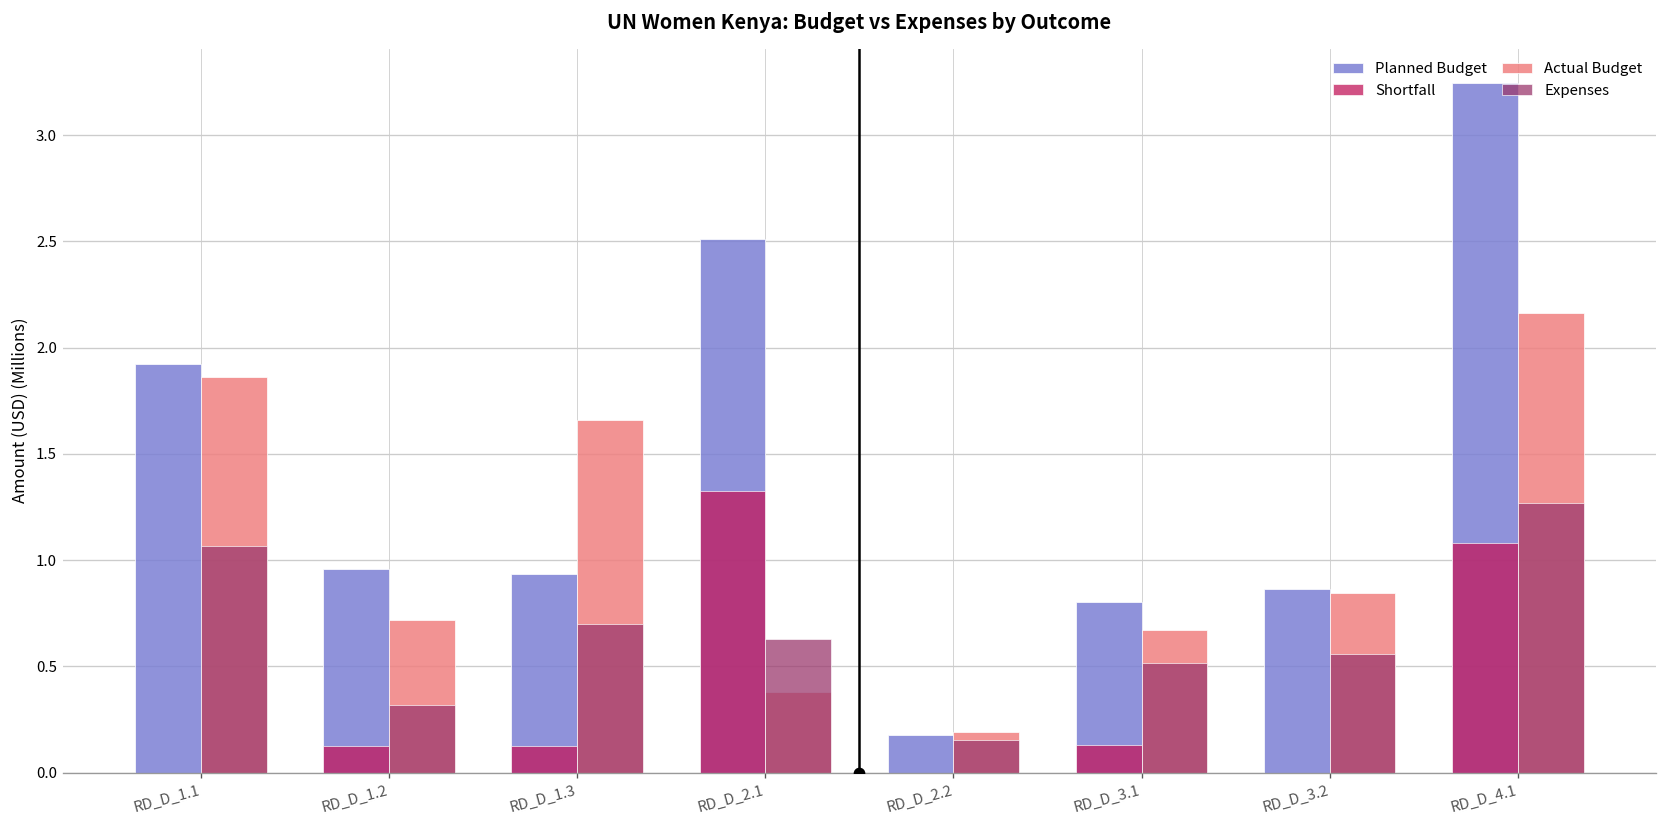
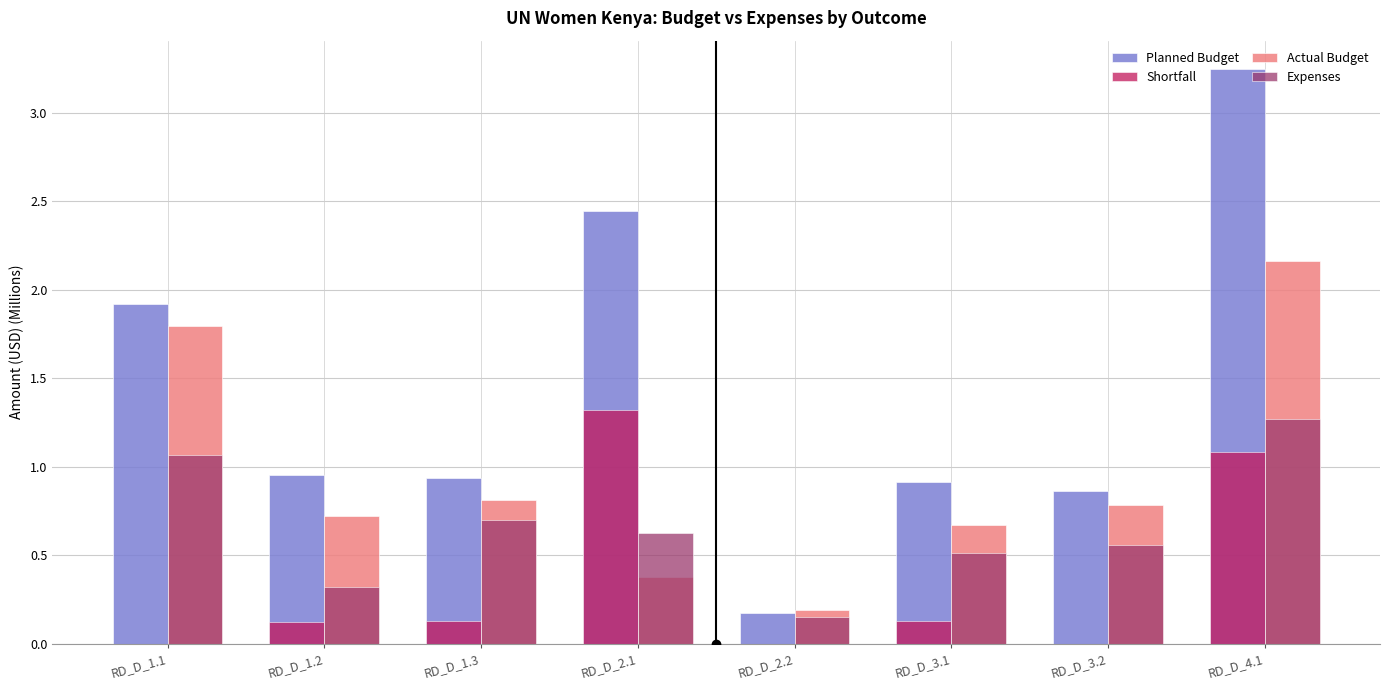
  {
    "Planned Budget": {
      "RD_D_1.1": 1.92,
      "RD_D_1.2": 0.96,
      "RD_D_1.3": 0.94,
-     "RD_D_2.1": 2.51,
+     "RD_D_2.1": 2.44,
      "RD_D_2.2": 0.17,
-     "RD_D_3.1": 0.80,
+     "RD_D_3.1": 0.92,
      "RD_D_3.2": 0.86,
      "RD_D_4.1": 3.24
    },
    "Actual Budget": {
-     "RD_D_1.1": 1.86,
+     "RD_D_1.1": 1.79,
      "RD_D_1.2": 0.72,
-     "RD_D_1.3": 1.66,
+     "RD_D_1.3": 0.81,
      "RD_D_2.2": 0.19,
      "RD_D_3.1": 0.67,
-     "RD_D_3.2": 0.85,
+     "RD_D_3.2": 0.78,
      "RD_D_4.1": 2.16
    }
  }
